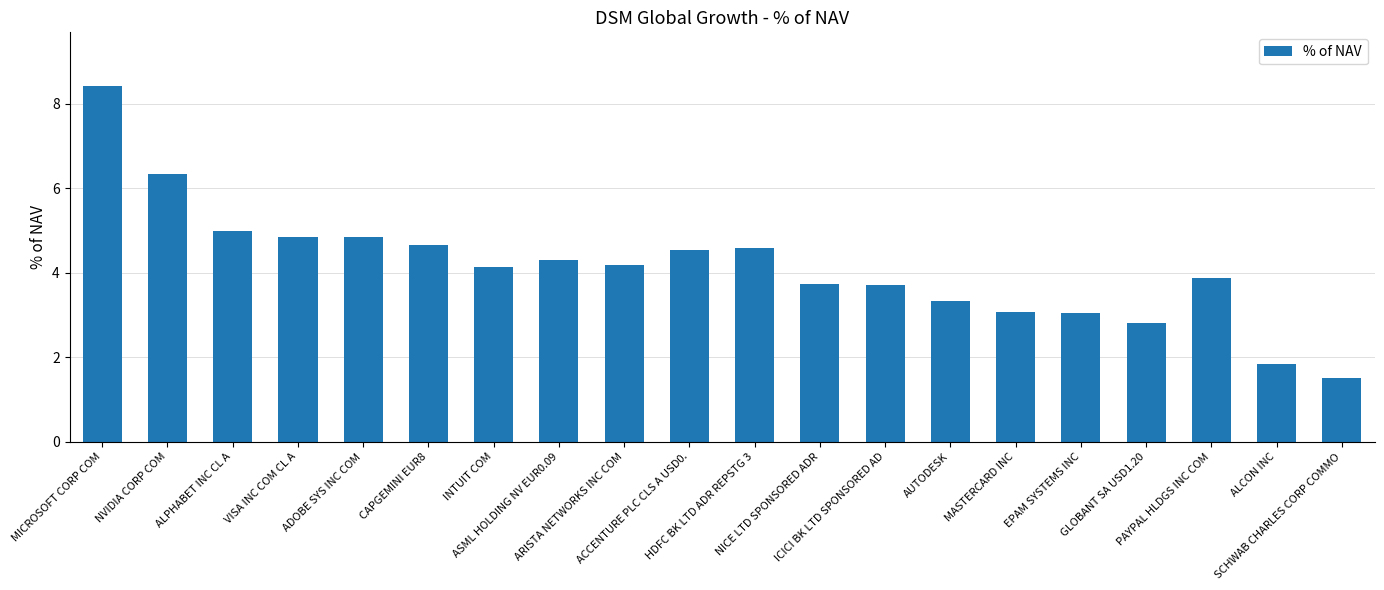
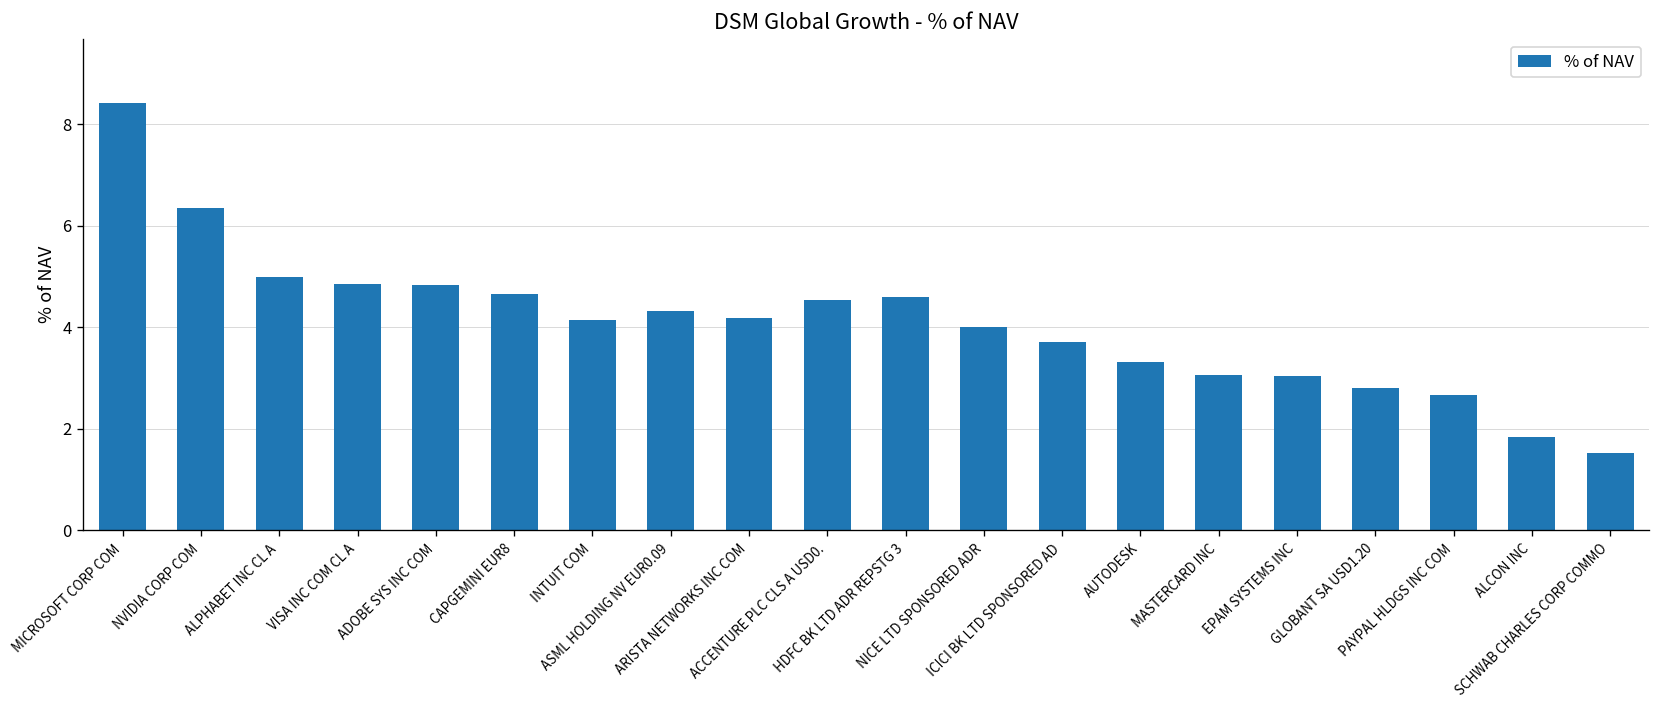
  {
    "MICROSOFT CORP COM": 8.4,
    "NVIDIA CORP COM": 6.3,
    "ALPHABET INC CL A": 5.0,
    "VISA INC COM CL A": 4.9,
    "ADOBE SYS INC COM": 4.8,
    "CAPGEMINI EUR8": 4.7,
    "INTUIT COM": 4.1,
    "ASML HOLDING NV EUR0.09": 4.3,
    "ARISTA NETWORKS INC COM": 4.2,
    "ACCENTURE PLC CLS A USD0.": 4.5,
    "HDFC BK LTD ADR REPSTG 3": 4.6,
-   "NICE LTD SPONSORED ADR": 3.7,
+   "NICE LTD SPONSORED ADR": 4.0,
    "ICICI BK LTD SPONSORED AD": 3.7,
    "AUTODESK": 3.3,
    "MASTERCARD INC": 3.1,
    "EPAM SYSTEMS INC": 3.0,
    "GLOBANT SA USD1.20": 2.8,
-   "PAYPAL HLDGS INC COM": 3.9,
+   "PAYPAL HLDGS INC COM": 2.7,
    "ALCON INC": 1.8,
    "SCHWAB CHARLES CORP COMMO": 1.5
  }
